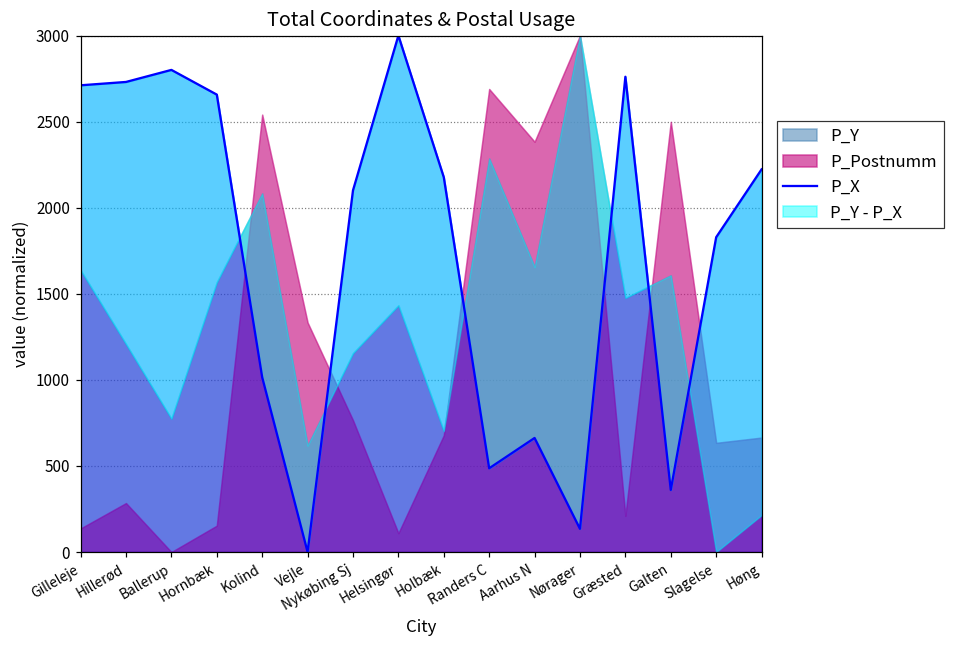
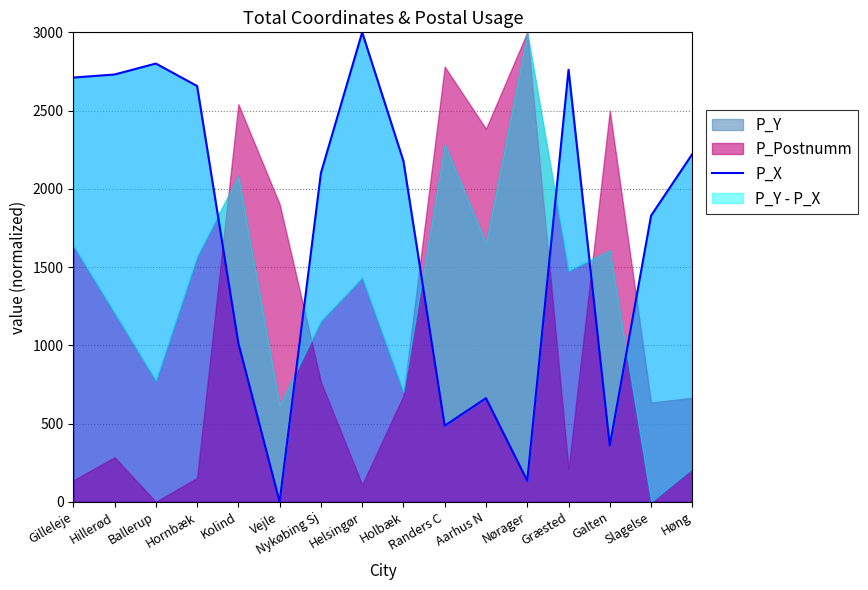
  {
    "P_Y": {
      "Gilleleje": 1640,
      "Hillerød": 1210,
      "Ballerup": 770,
      "Hornbæk": 1570,
      "Nykøbing Sj": 1160,
      "Helsingør": 1430,
      "Holbæk": 700,
      "Græsted": 1480,
      "Slagelse": 0,
      "Høng": 210
    },
    "P_Postnumm": {
      "Gilleleje": 140,
      "Hillerød": 280,
      "Ballerup": 0,
      "Hornbæk": 150,
      "Kolind": 2540,
-     "Vejle": 1330,
+     "Vejle": 1900,
      "Nykøbing Sj": 770,
      "Helsingør": 110,
      "Holbæk": 680,
-     "Randers C": 2690,
+     "Randers C": 2780,
      "Aarhus N": 2380,
      "Græsted": 210,
      "Galten": 2500,
      "Slagelse": 630,
      "Høng": 660
    },
    "P_X": {
      "Kolind": 1010,
      "Vejle": 0,
      "Randers C": 490,
      "Aarhus N": 660,
      "Nørager": 130,
      "Galten": 360
    }
  }
